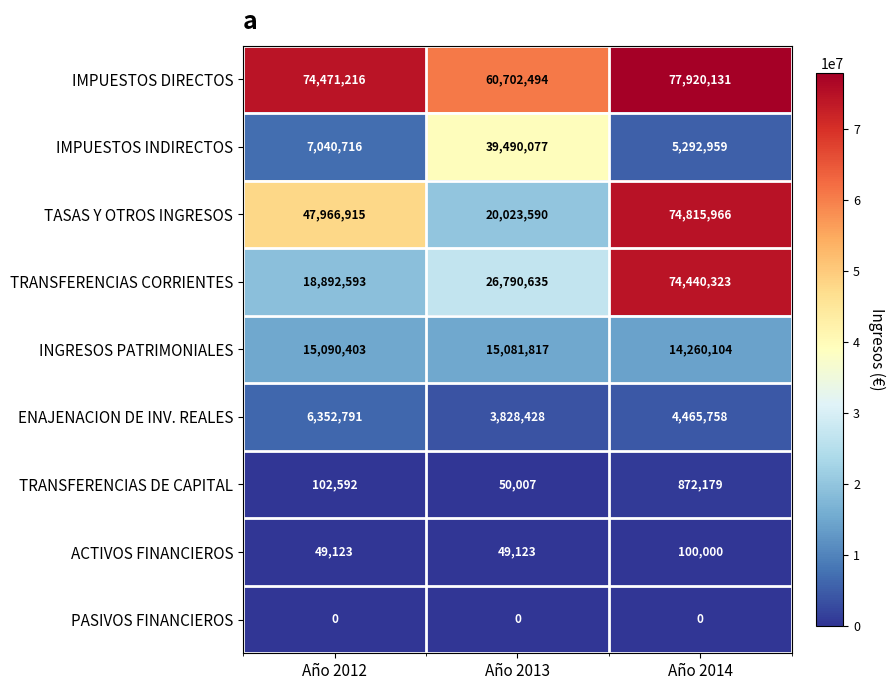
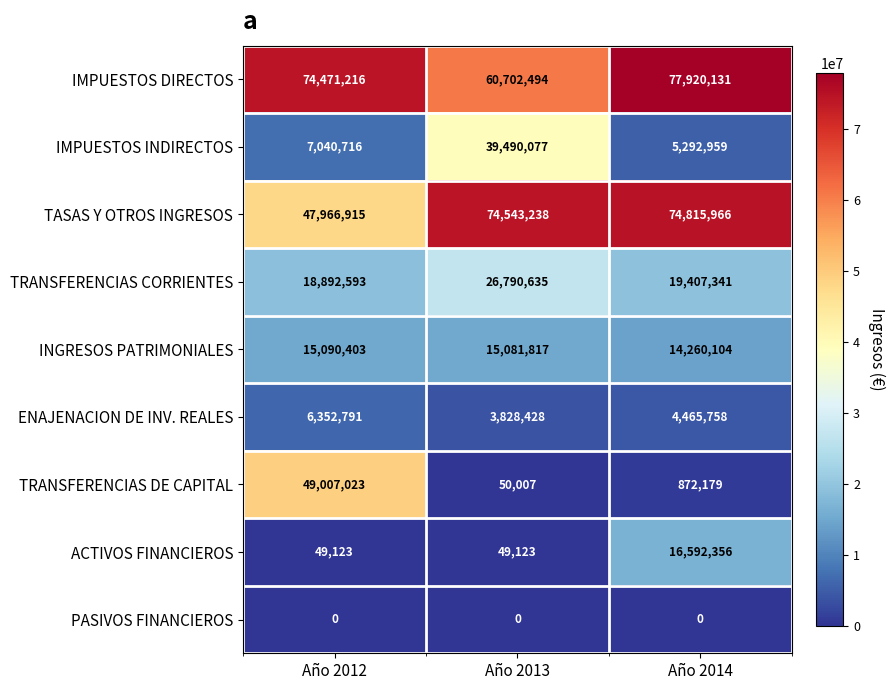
  {
    "IMPUESTOS DIRECTOS": {
      "Año 2012": "74,471,216",
      "Año 2013": "60,702,494",
      "Año 2014": "77,920,131"
    },
    "IMPUESTOS INDIRECTOS": {
      "Año 2012": "7,040,716",
      "Año 2013": "39,490,077",
      "Año 2014": "5,292,959"
    },
    "TASAS Y OTROS INGRESOS": {
      "Año 2012": "47,966,915",
-     "Año 2013": "20,023,590",
+     "Año 2013": "74,543,238",
      "Año 2014": "74,815,966"
    },
    "TRANSFERENCIAS CORRIENTES": {
      "Año 2012": "18,892,593",
      "Año 2013": "26,790,635",
-     "Año 2014": "74,440,323"
+     "Año 2014": "19,407,341"
    },
    "INGRESOS PATRIMONIALES": {
      "Año 2012": "15,090,403",
      "Año 2013": "15,081,817",
      "Año 2014": "14,260,104"
    },
    "ENAJENACION DE INV. REALES": {
      "Año 2012": "6,352,791",
      "Año 2013": "3,828,428",
      "Año 2014": "4,465,758"
    },
    "TRANSFERENCIAS DE CAPITAL": {
-     "Año 2012": "102,592",
+     "Año 2012": "49,007,023",
      "Año 2013": "50,007",
      "Año 2014": "872,179"
    },
    "ACTIVOS FINANCIEROS": {
      "Año 2012": "49,123",
      "Año 2013": "49,123",
-     "Año 2014": "100,000"
+     "Año 2014": "16,592,356"
    },
    "PASIVOS FINANCIEROS": {
      "Año 2012": "0",
      "Año 2013": "0",
      "Año 2014": "0"
    }
  }
